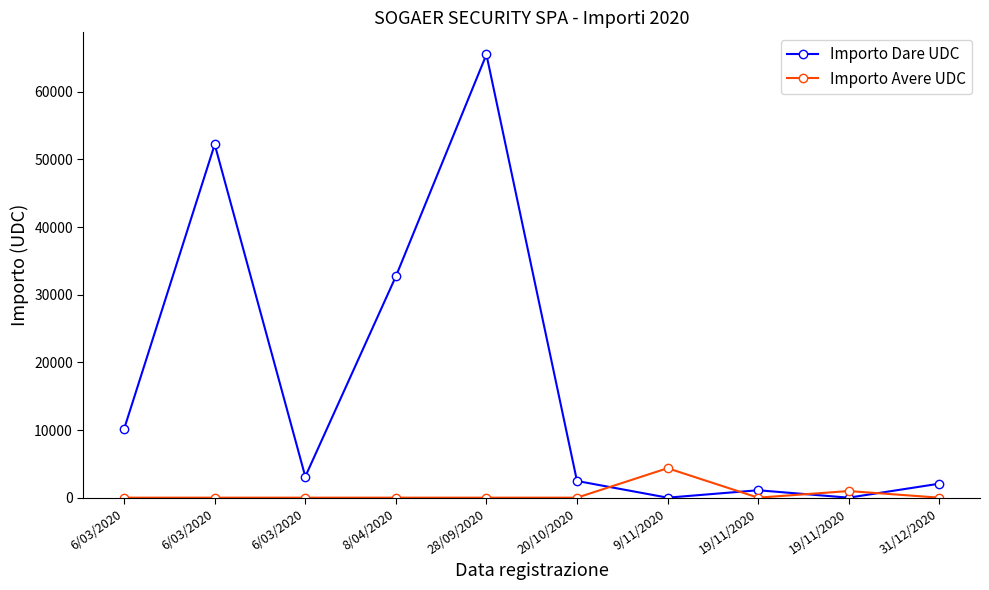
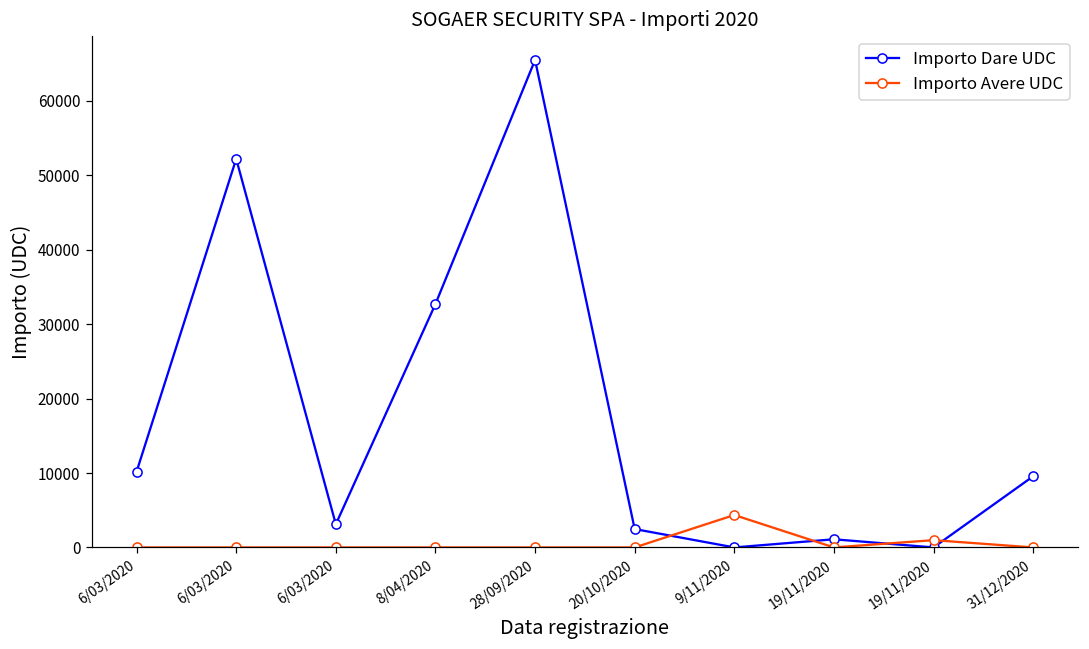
  {
    "Importo Dare UDC": {
      "8/04/2020": 33000,
      "28/09/2020": 65000,
      "20/10/2020": 2000,
      "9/11/2020": 0,
-     "31/12/2020": 2000
+     "31/12/2020": 10000
    },
    "Importo Avere UDC": {
      "8/04/2020": 0,
      "28/09/2020": 0,
      "20/10/2020": 0,
      "9/11/2020": 4000,
      "31/12/2020": 0
    }
  }
